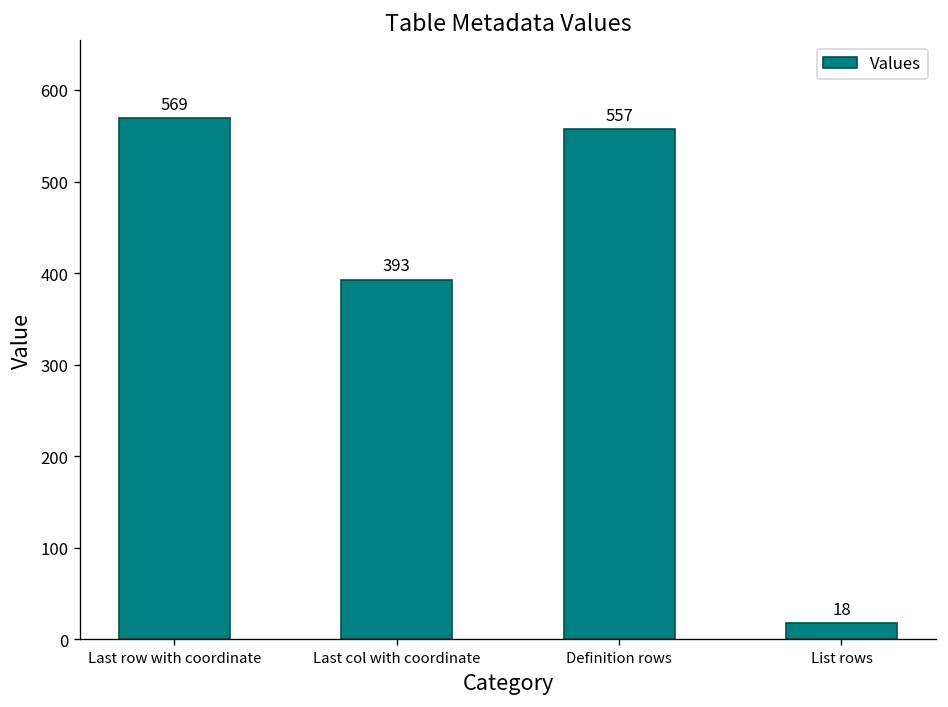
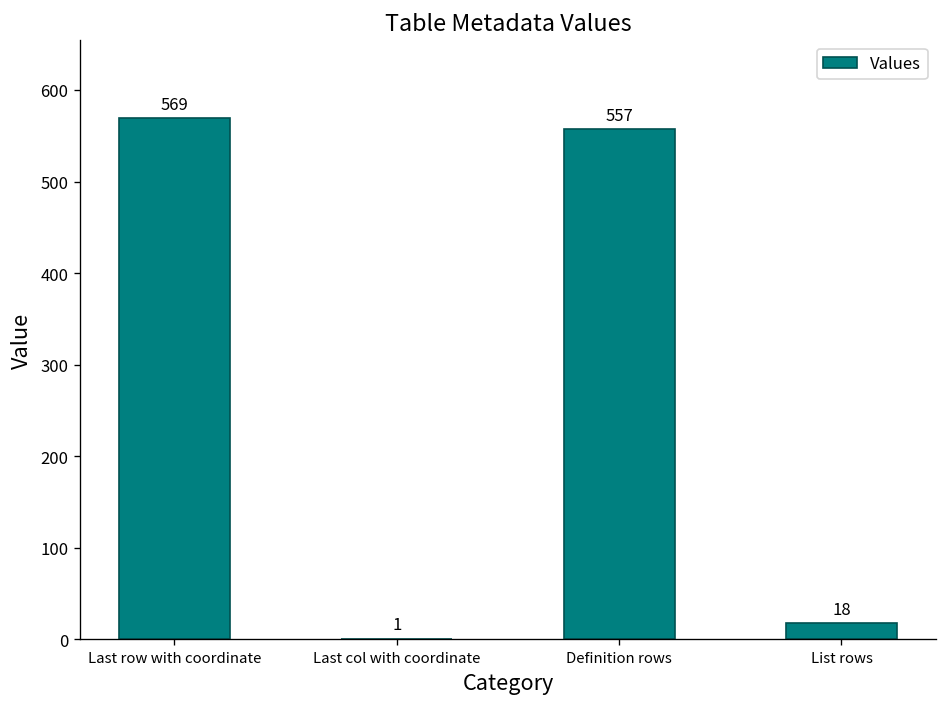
  {
    "Last row with coordinate": 569,
-   "Last col with coordinate": 393,
+   "Last col with coordinate": 1,
    "Definition rows": 557,
    "List rows": 18
  }
